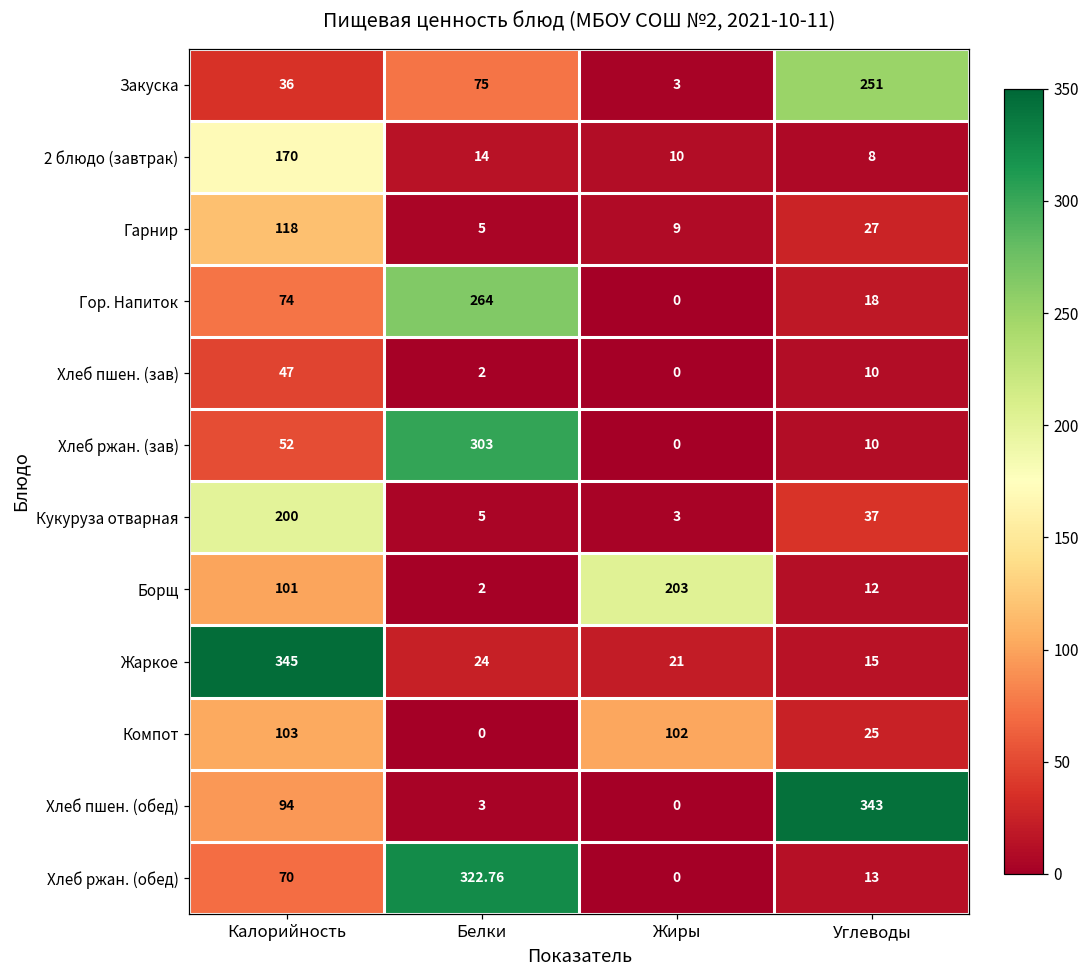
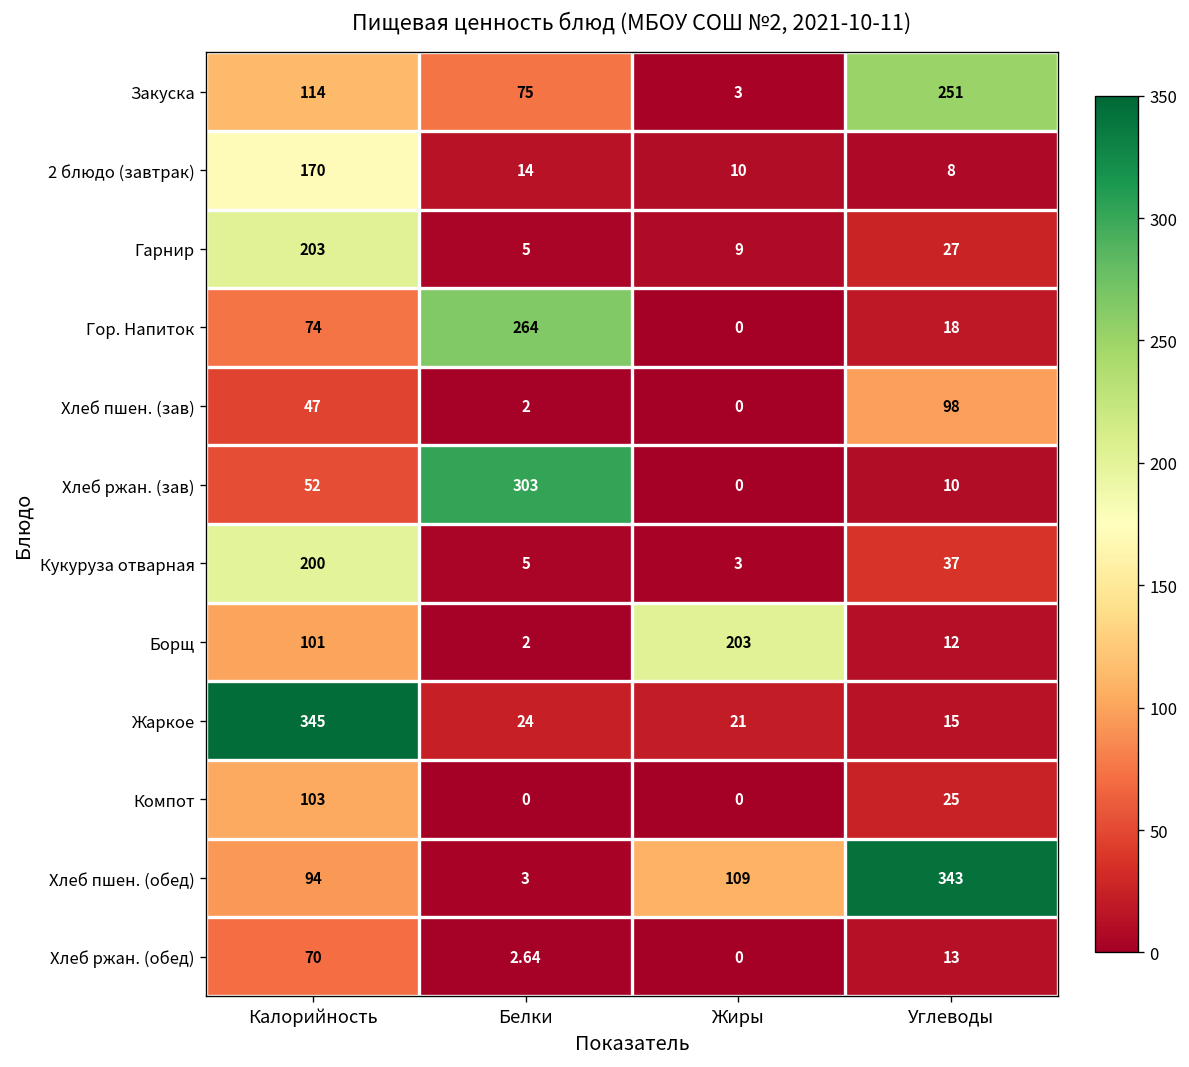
  {
    "Закуска": {
-     "Калорийность": 36,
+     "Калорийность": 114,
      "Белки": 75,
      "Жиры": 3,
      "Углеводы": 251
    },
    "2 блюдо (завтрак)": {
      "Калорийность": 170,
      "Белки": 14,
      "Жиры": 10,
      "Углеводы": 8
    },
    "Гарнир": {
-     "Калорийность": 118,
+     "Калорийность": 203,
      "Белки": 5,
      "Жиры": 9,
      "Углеводы": 27
    },
    "Гор. Напиток": {
      "Калорийность": 74,
      "Белки": 264,
      "Жиры": 0,
      "Углеводы": 18
    },
    "Хлеб пшен. (зав)": {
      "Калорийность": 47,
      "Белки": 2,
      "Жиры": 0,
-     "Углеводы": 10
+     "Углеводы": 98
    },
    "Хлеб ржан. (зав)": {
      "Калорийность": 52,
      "Белки": 303,
      "Жиры": 0,
      "Углеводы": 10
    },
    "Кукуруза отварная": {
      "Калорийность": 200,
      "Белки": 5,
      "Жиры": 3,
      "Углеводы": 37
    },
    "Борщ": {
      "Калорийность": 101,
      "Белки": 2,
      "Жиры": 203,
      "Углеводы": 12
    },
    "Жаркое": {
      "Калорийность": 345,
      "Белки": 24,
      "Жиры": 21,
      "Углеводы": 15
    },
    "Компот": {
      "Калорийность": 103,
      "Белки": 0,
-     "Жиры": 102,
+     "Жиры": 0,
      "Углеводы": 25
    },
    "Хлеб пшен. (обед)": {
      "Калорийность": 94,
      "Белки": 3,
-     "Жиры": 0,
+     "Жиры": 109,
      "Углеводы": 343
    },
    "Хлеб ржан. (обед)": {
      "Калорийность": 70,
-     "Белки": 322.76,
+     "Белки": 2.64,
      "Жиры": 0,
      "Углеводы": 13
    }
  }
